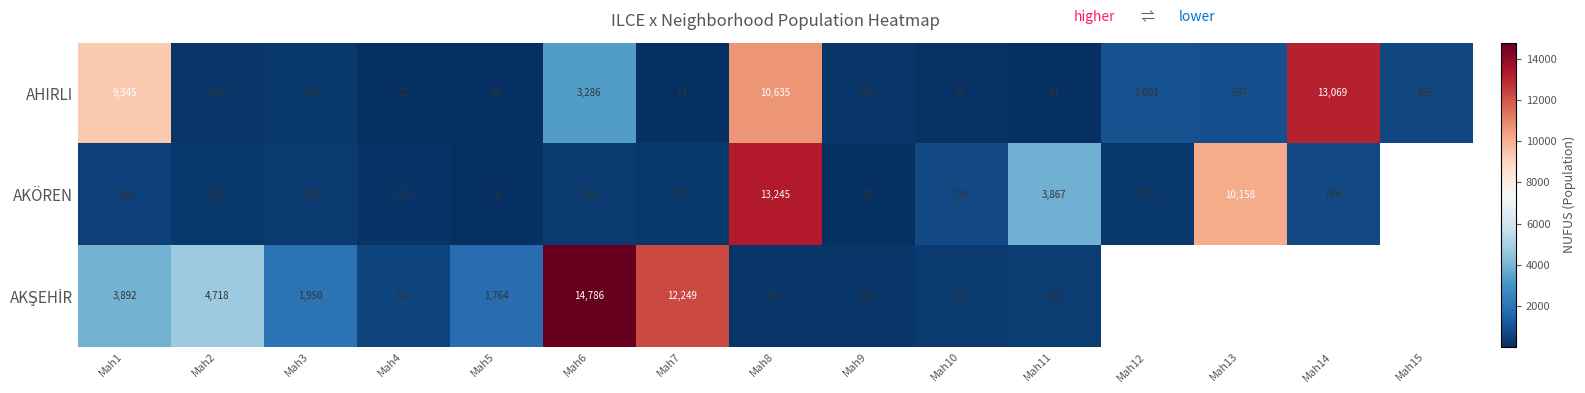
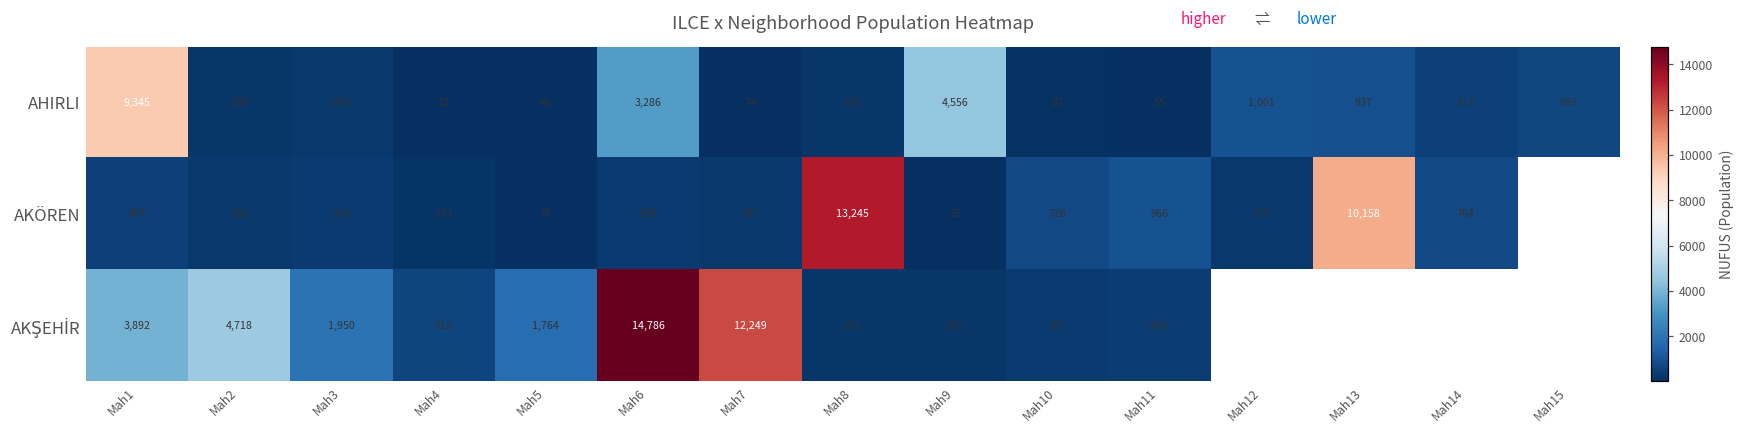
  {
    "AHIRLI": {
      "Mah1": "9,345",
      "Mah2": "209",
      "Mah3": "293",
      "Mah6": "3,286",
-     "Mah8": "10,635",
-     "Mah9": "235",
+     "Mah8": "210",
+     "Mah9": "4,556",
      "Mah10": "87",
      "Mah12": "1,001",
      "Mah13": "937",
-     "Mah14": "13,069",
+     "Mah14": "513",
      "Mah15": "685"
    },
    "AKÖREN": {
      "Mah1": "489",
      "Mah2": "268",
      "Mah3": "358",
      "Mah4": "181",
      "Mah6": "339",
      "Mah7": "297",
      "Mah8": "13,245",
      "Mah10": "726",
-     "Mah11": "3,867",
+     "Mah11": "966",
      "Mah12": "279",
      "Mah13": "10,158",
      "Mah14": "764"
    },
    "AKŞEHİR": {
      "Mah1": "3,892",
      "Mah2": "4,718",
      "Mah3": "1,950",
      "Mah4": "612",
      "Mah5": "1,764",
      "Mah6": "14,786",
      "Mah7": "12,249",
      "Mah8": "251",
      "Mah9": "251",
      "Mah10": "357",
      "Mah11": "418"
    }
  }
